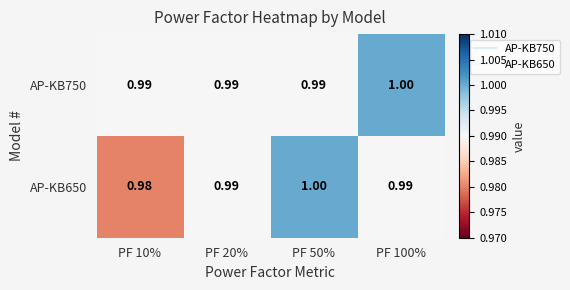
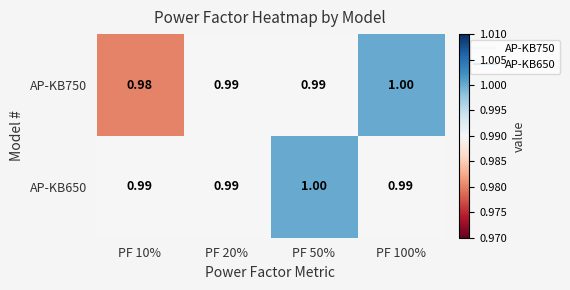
  {
    "AP-KB750": {
-     "PF 10%": 0.99,
+     "PF 10%": 0.98,
      "PF 20%": 0.99,
      "PF 50%": 0.99,
      "PF 100%": 1.00
    },
    "AP-KB650": {
-     "PF 10%": 0.98,
+     "PF 10%": 0.99,
      "PF 20%": 0.99,
      "PF 50%": 1.00,
      "PF 100%": 0.99
    }
  }
